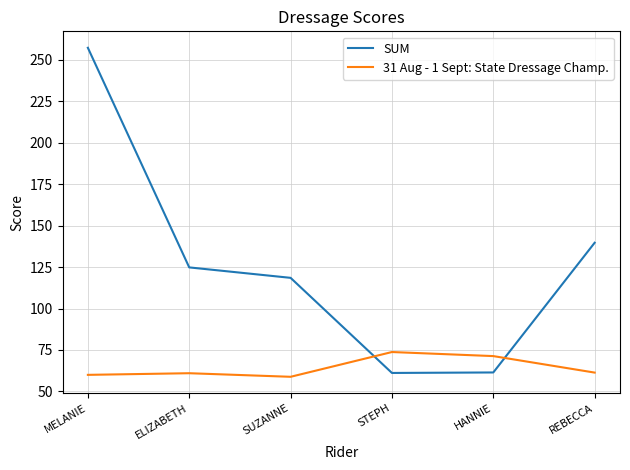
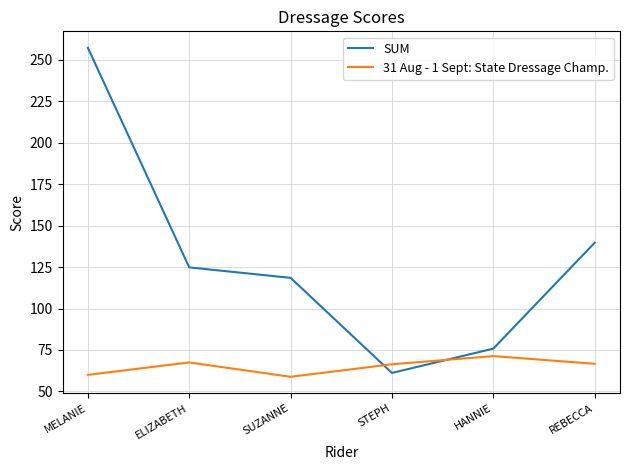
  {
    "SUM": {
      "MELANIE": 257,
      "ELIZABETH": 125,
      "SUZANNE": 118,
      "STEPH": 61,
-     "HANNIE": 61,
+     "HANNIE": 76,
      "REBECCA": 140
    },
    "31 Aug - 1 Sept: State Dressage Champ.": {
      "MELANIE": 60,
-     "ELIZABETH": 61,
+     "ELIZABETH": 68,
      "SUZANNE": 59,
-     "STEPH": 74,
+     "STEPH": 66,
      "HANNIE": 71,
-     "REBECCA": 61
+     "REBECCA": 67
    }
  }
